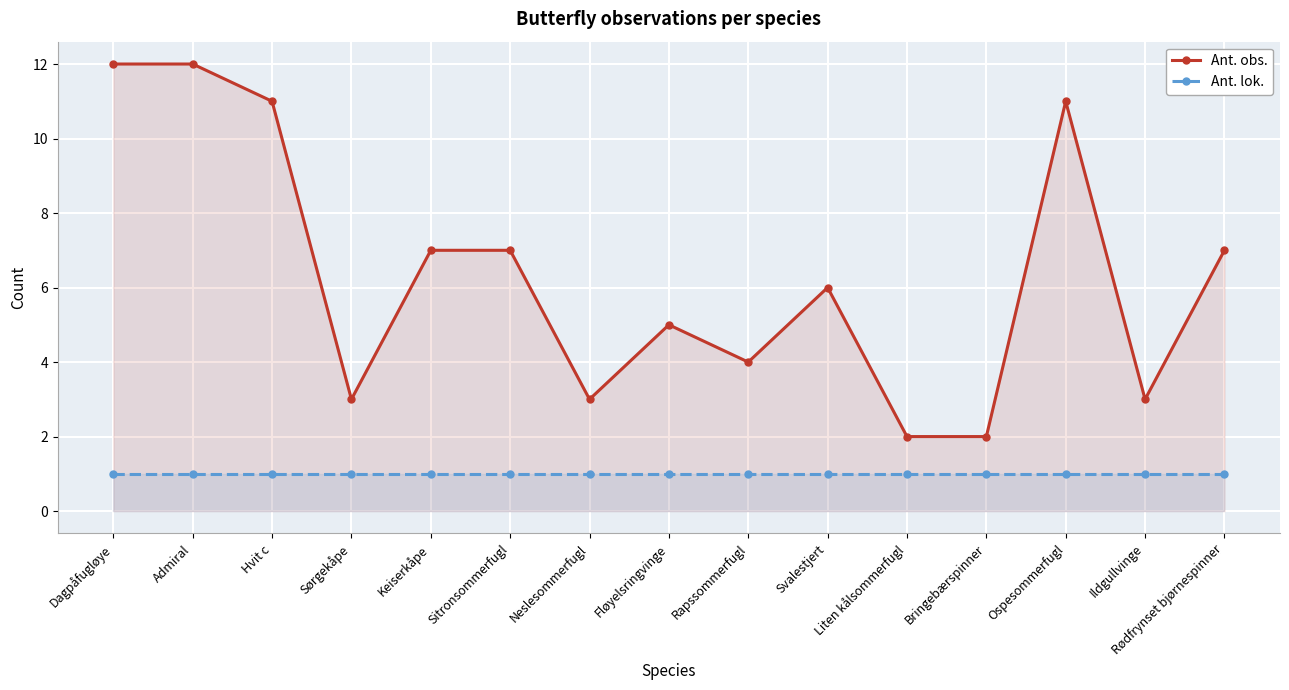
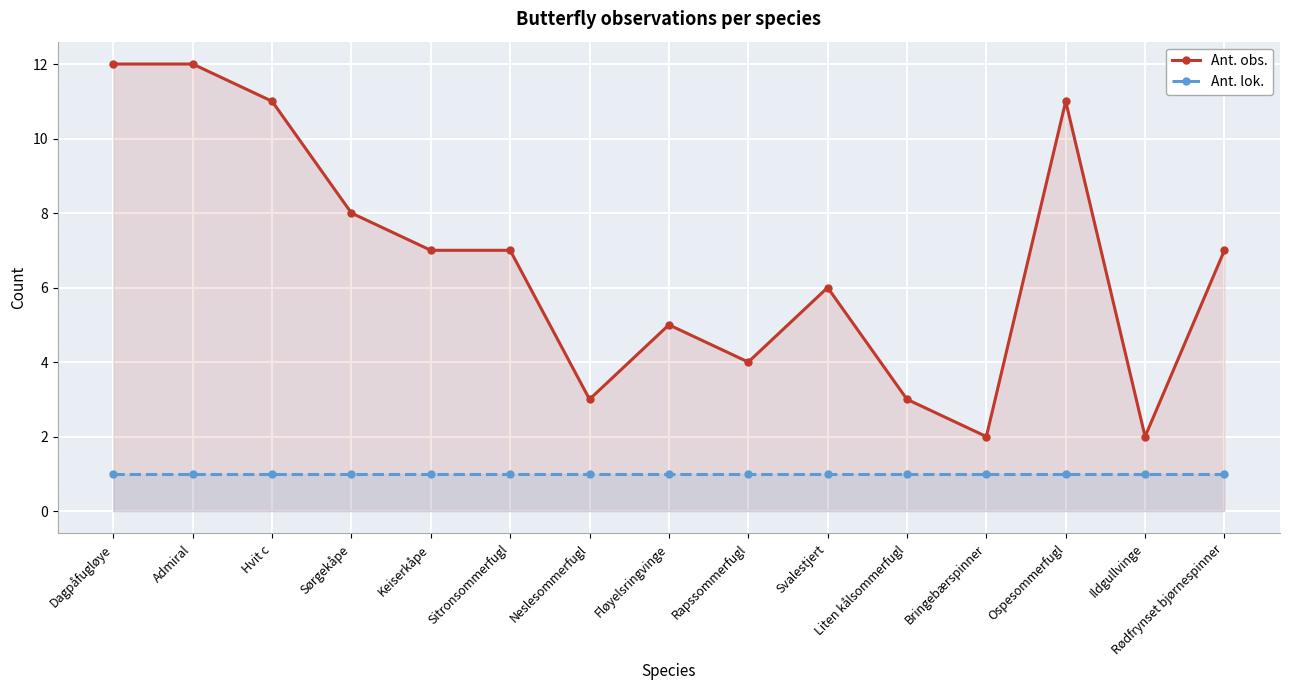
  {
    "Ant. obs.": {
      "Dagpåfugløye": 12,
      "Admiral": 12,
      "Hvit c": 11,
-     "Sørgekåpe": 3,
+     "Sørgekåpe": 8,
      "Keiserkåpe": 7,
      "Sitronsommerfugl": 7,
      "Neslesommerfugl": 3,
      "Fløyelsringvinge": 5,
      "Rapssommerfugl": 4,
      "Svalestjert": 6,
-     "Liten kålsommerfugl": 2,
+     "Liten kålsommerfugl": 3,
      "Bringebærspinner": 2,
      "Ospesommerfugl": 11,
-     "Ildgullvinge": 3,
+     "Ildgullvinge": 2,
      "Rødfrynset bjørnespinner": 7
    },
    "Ant. lok.": {
      "Dagpåfugløye": 1,
      "Admiral": 1,
      "Hvit c": 1,
      "Sørgekåpe": 1,
      "Keiserkåpe": 1,
      "Sitronsommerfugl": 1,
      "Neslesommerfugl": 1,
      "Fløyelsringvinge": 1,
      "Rapssommerfugl": 1,
      "Svalestjert": 1,
      "Liten kålsommerfugl": 1,
      "Bringebærspinner": 1,
      "Ospesommerfugl": 1,
      "Ildgullvinge": 1,
      "Rødfrynset bjørnespinner": 1
    }
  }
